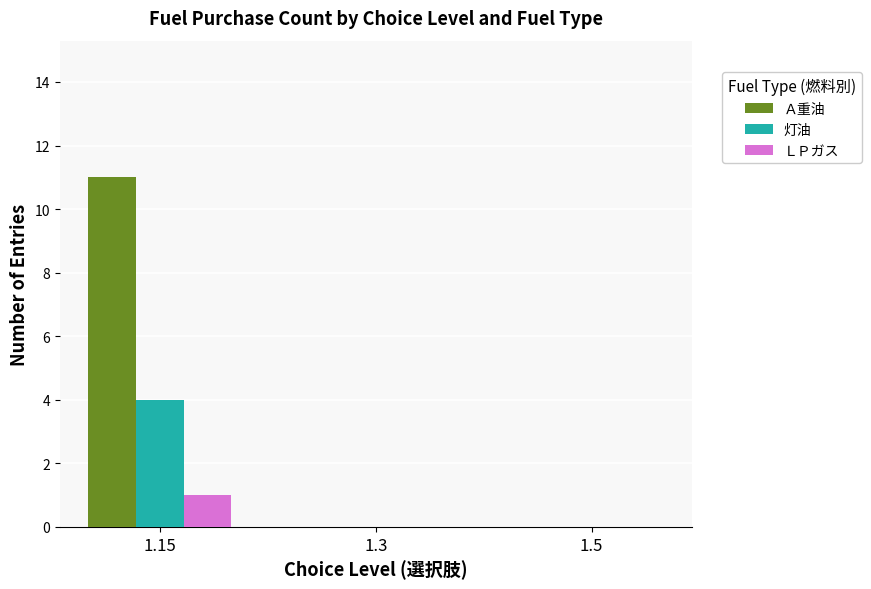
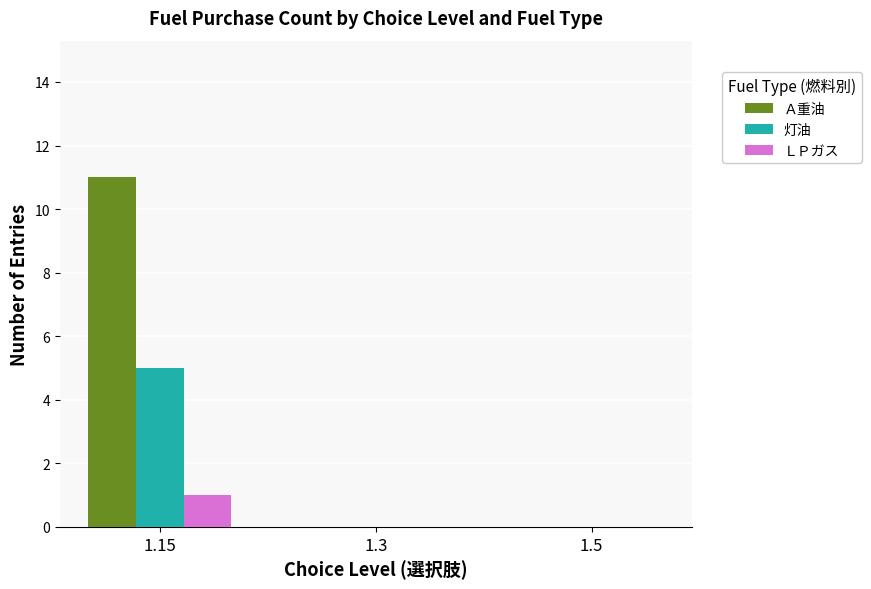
  {
    "Ａ重油": {
      "1.15": 11,
      "1.3": 0,
      "1.5": 0
    },
    "灯油": {
-     "1.15": 4,
+     "1.15": 5,
      "1.3": 0,
      "1.5": 0
    },
    "ＬＰガス": {
      "1.15": 1,
      "1.3": 0,
      "1.5": 0
    }
  }
